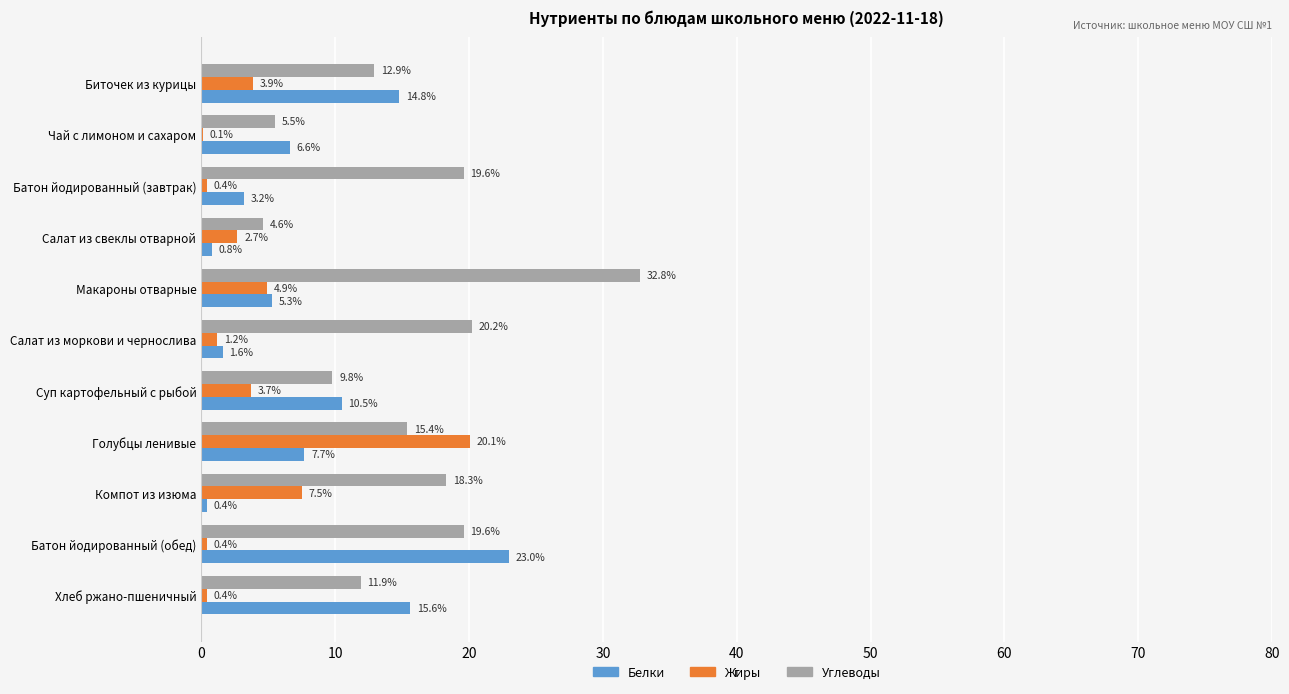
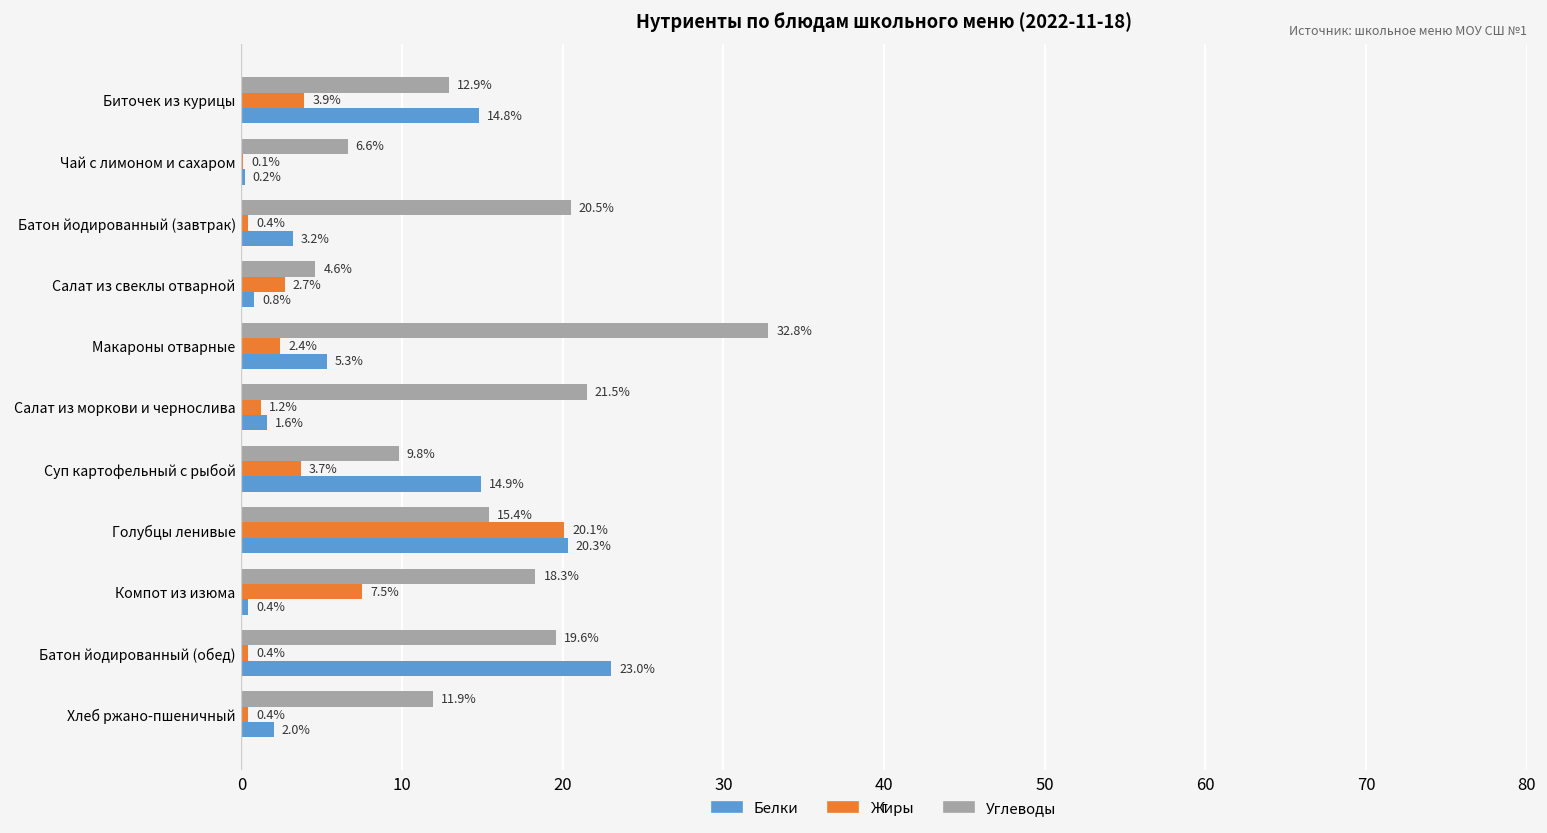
  {
    "Белки": {
      "Биточек из курицы": "14.8%",
-     "Чай с лимоном и сахаром": "6.6%",
+     "Чай с лимоном и сахаром": "0.2%",
      "Батон йодированный (завтрак)": "3.2%",
      "Салат из свеклы отварной": "0.8%",
      "Макароны отварные": "5.3%",
      "Салат из моркови и чернослива": "1.6%",
-     "Суп картофельный с рыбой": "10.5%",
-     "Голубцы ленивые": "7.7%",
+     "Суп картофельный с рыбой": "14.9%",
+     "Голубцы ленивые": "20.3%",
      "Компот из изюма": "0.4%",
      "Батон йодированный (обед)": "23.0%",
-     "Хлеб ржано-пшеничный": "15.6%"
+     "Хлеб ржано-пшеничный": "2.0%"
    },
    "Жиры": {
      "Биточек из курицы": "3.9%",
      "Чай с лимоном и сахаром": "0.1%",
      "Батон йодированный (завтрак)": "0.4%",
      "Салат из свеклы отварной": "2.7%",
-     "Макароны отварные": "4.9%",
+     "Макароны отварные": "2.4%",
      "Салат из моркови и чернослива": "1.2%",
      "Суп картофельный с рыбой": "3.7%",
      "Голубцы ленивые": "20.1%",
      "Компот из изюма": "7.5%",
      "Батон йодированный (обед)": "0.4%",
      "Хлеб ржано-пшеничный": "0.4%"
    },
    "Углеводы": {
      "Биточек из курицы": "12.9%",
-     "Чай с лимоном и сахаром": "5.5%",
-     "Батон йодированный (завтрак)": "19.6%",
+     "Чай с лимоном и сахаром": "6.6%",
+     "Батон йодированный (завтрак)": "20.5%",
      "Салат из свеклы отварной": "4.6%",
      "Макароны отварные": "32.8%",
-     "Салат из моркови и чернослива": "20.2%",
+     "Салат из моркови и чернослива": "21.5%",
      "Суп картофельный с рыбой": "9.8%",
      "Голубцы ленивые": "15.4%",
      "Компот из изюма": "18.3%",
      "Батон йодированный (обед)": "19.6%",
      "Хлеб ржано-пшеничный": "11.9%"
    }
  }
